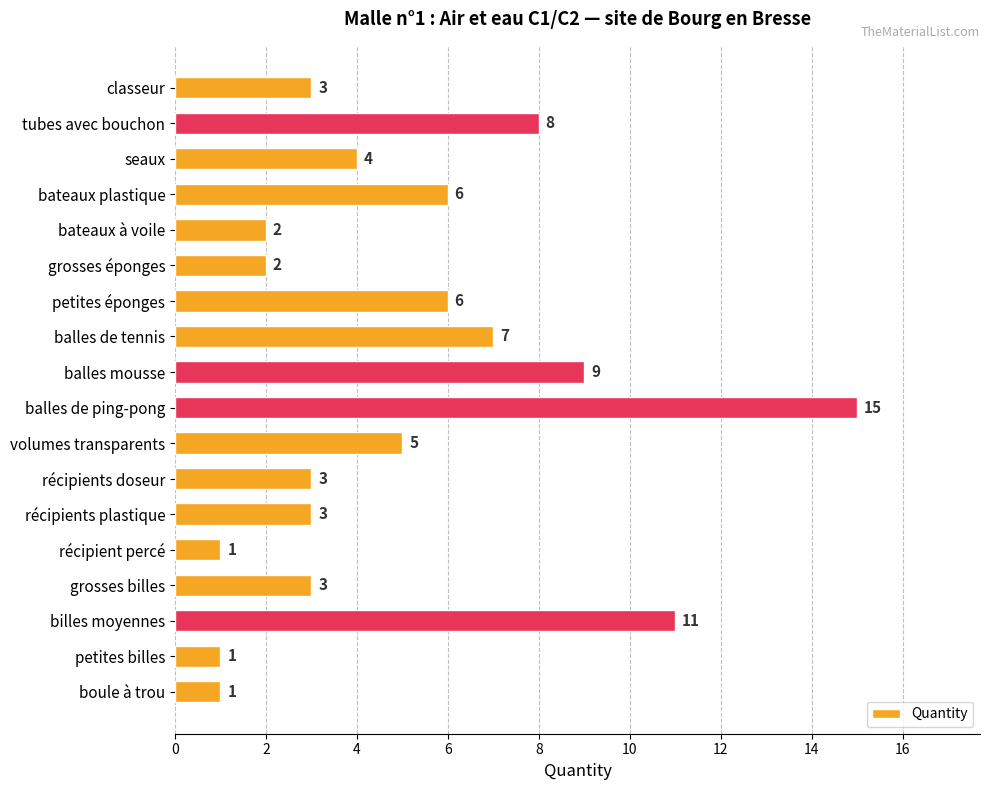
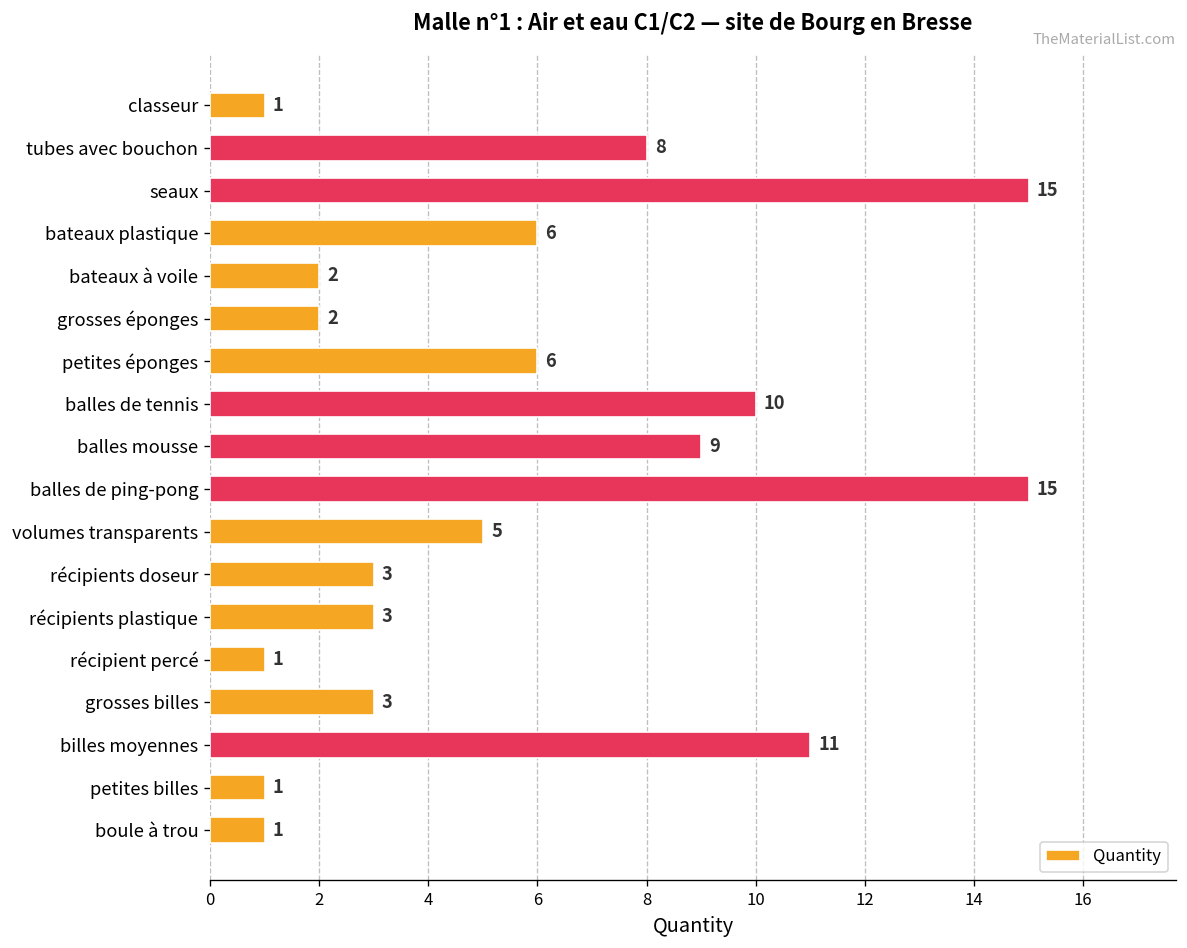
  {
-   "classeur": 3,
+   "classeur": 1,
    "tubes avec bouchon": 8,
-   "seaux": 4,
+   "seaux": 15,
    "bateaux plastique": 6,
    "bateaux à voile": 2,
    "grosses éponges": 2,
    "petites éponges": 6,
-   "balles de tennis": 7,
+   "balles de tennis": 10,
    "balles mousse": 9,
    "balles de ping-pong": 15,
    "volumes transparents": 5,
    "récipients doseur": 3,
    "récipients plastique": 3,
    "récipient percé": 1,
    "grosses billes": 3,
    "billes moyennes": 11,
    "petites billes": 1,
    "boule à trou": 1
  }
